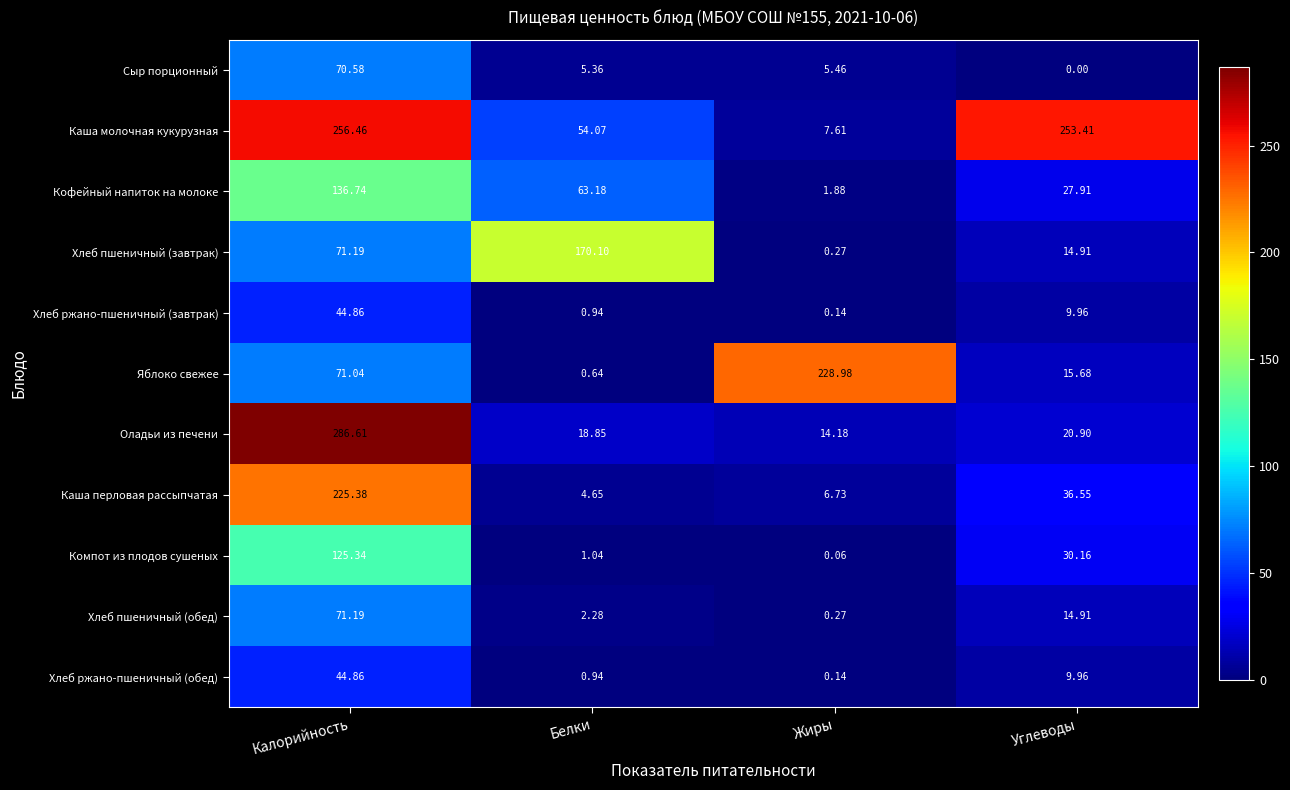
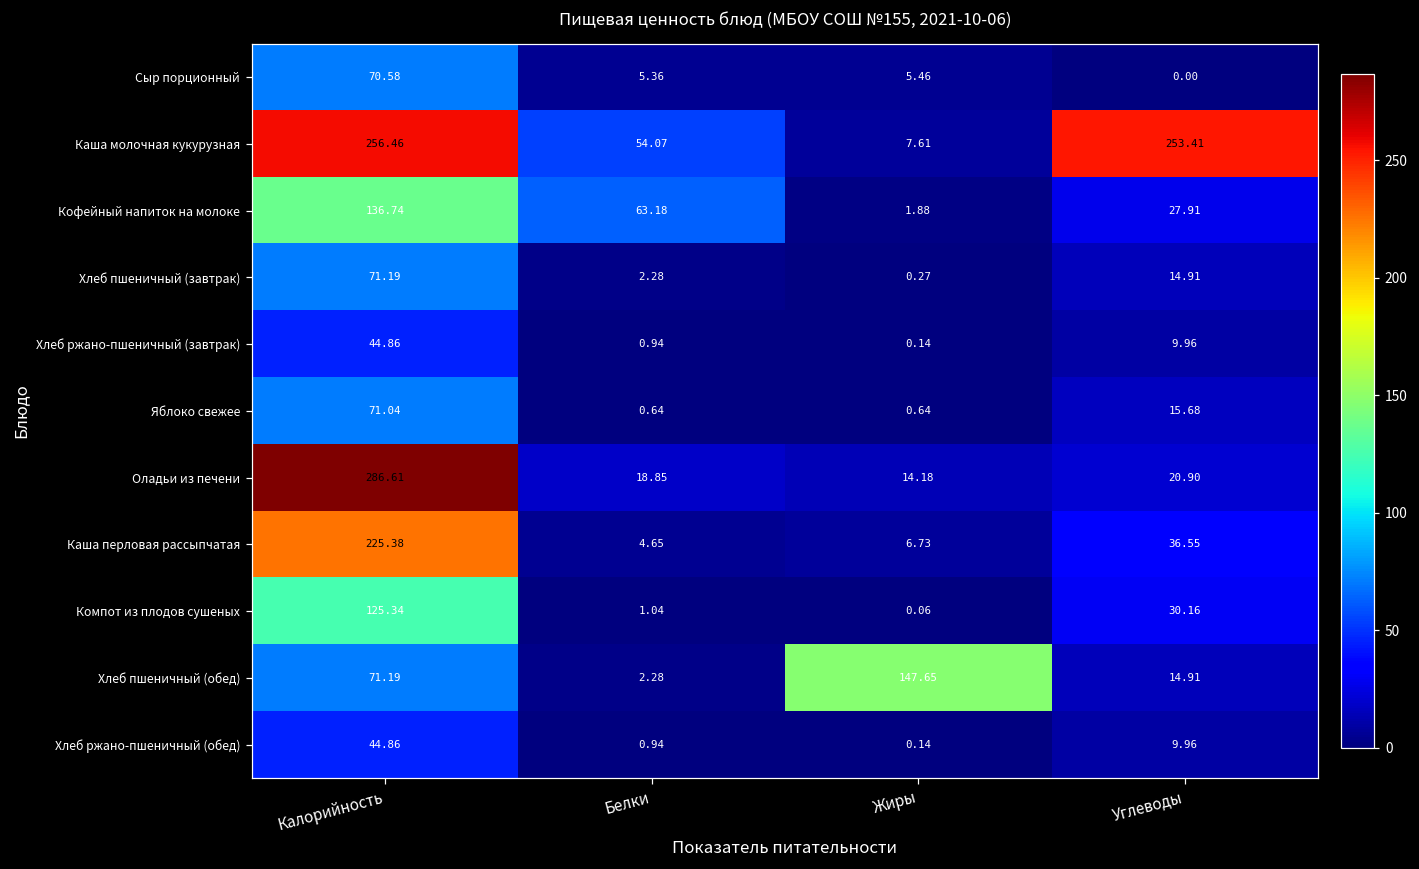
  {
    "Сыр порционный": {
      "Калорийность": 70.58,
      "Белки": 5.36,
      "Жиры": 5.46,
      "Углеводы": 0.00
    },
    "Каша молочная кукурузная": {
      "Калорийность": 256.46,
      "Белки": 54.07,
      "Жиры": 7.61,
      "Углеводы": 253.41
    },
    "Кофейный напиток на молоке": {
      "Калорийность": 136.74,
      "Белки": 63.18,
      "Жиры": 1.88,
      "Углеводы": 27.91
    },
    "Хлеб пшеничный (завтрак)": {
      "Калорийность": 71.19,
-     "Белки": 170.10,
+     "Белки": 2.28,
      "Жиры": 0.27,
      "Углеводы": 14.91
    },
    "Хлеб ржано-пшеничный (завтрак)": {
      "Калорийность": 44.86,
      "Белки": 0.94,
      "Жиры": 0.14,
      "Углеводы": 9.96
    },
    "Яблоко свежее": {
      "Калорийность": 71.04,
      "Белки": 0.64,
-     "Жиры": 228.98,
+     "Жиры": 0.64,
      "Углеводы": 15.68
    },
    "Оладьи из печени": {
      "Калорийность": 286.61,
      "Белки": 18.85,
      "Жиры": 14.18,
      "Углеводы": 20.90
    },
    "Каша перловая рассыпчатая": {
      "Калорийность": 225.38,
      "Белки": 4.65,
      "Жиры": 6.73,
      "Углеводы": 36.55
    },
    "Компот из плодов сушеных": {
      "Калорийность": 125.34,
      "Белки": 1.04,
      "Жиры": 0.06,
      "Углеводы": 30.16
    },
    "Хлеб пшеничный (обед)": {
      "Калорийность": 71.19,
      "Белки": 2.28,
-     "Жиры": 0.27,
+     "Жиры": 147.65,
      "Углеводы": 14.91
    },
    "Хлеб ржано-пшеничный (обед)": {
      "Калорийность": 44.86,
      "Белки": 0.94,
      "Жиры": 0.14,
      "Углеводы": 9.96
    }
  }
